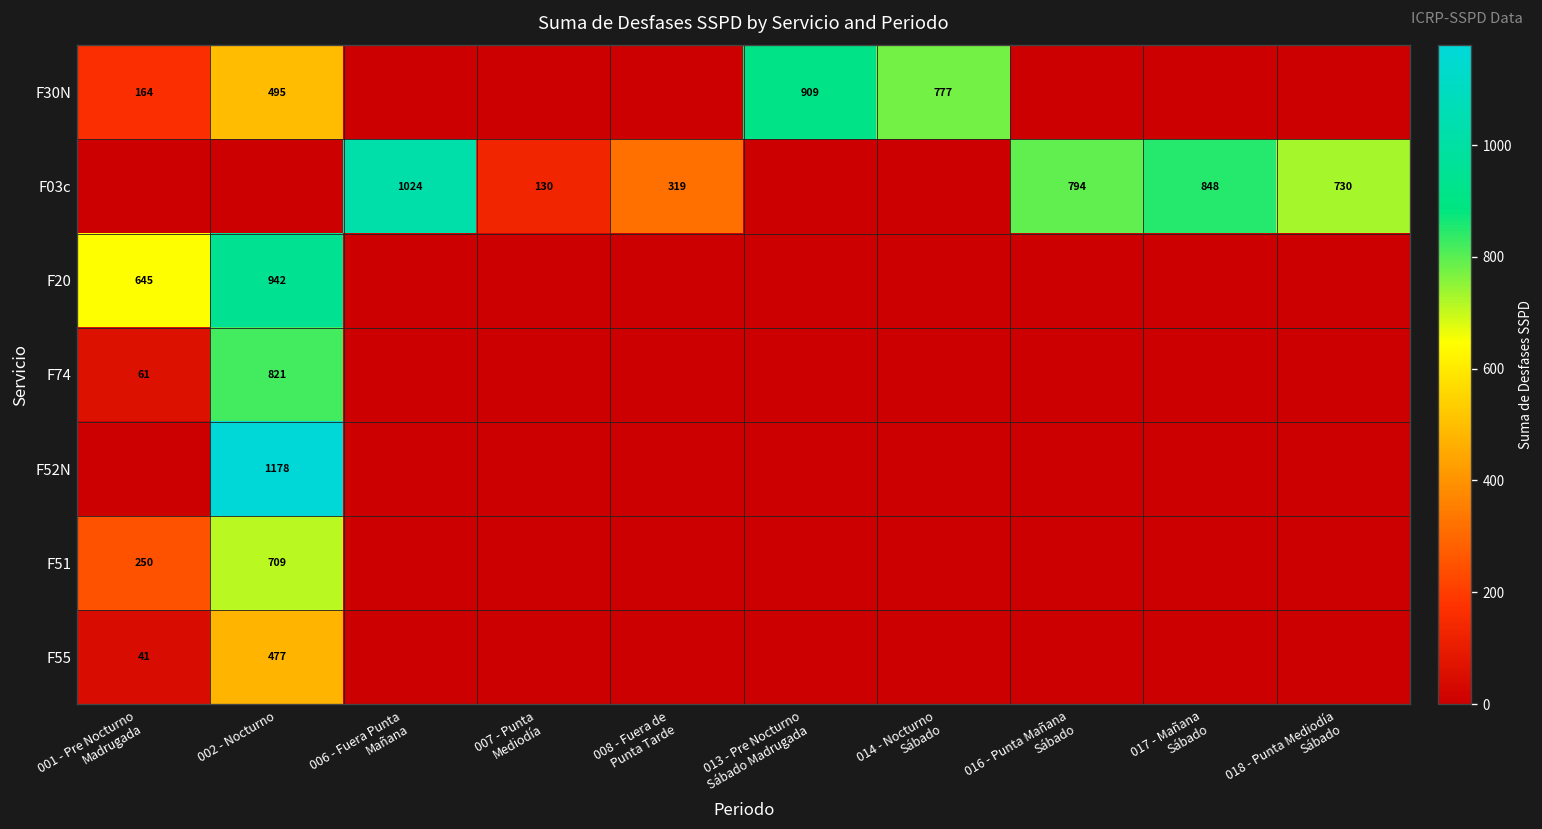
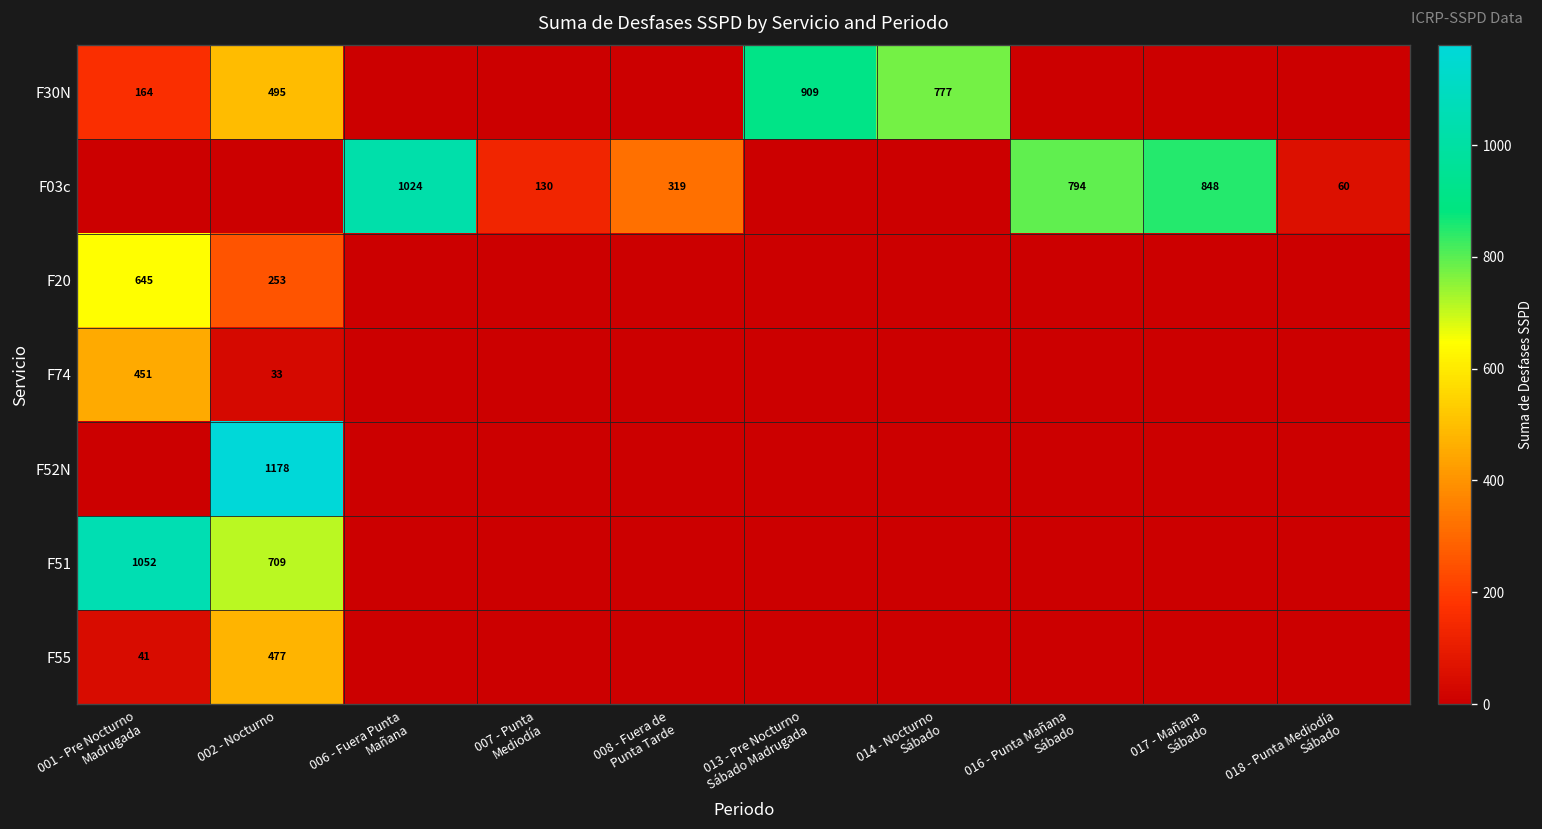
  {
    "F30N": {
      "001 - Pre Nocturno Madrugada": 164,
      "002 - Nocturno": 495,
      "013 - Pre Nocturno Sábado Madrugada": 909,
      "014 - Nocturno Sábado": 777
    },
    "F03c": {
      "006 - Fuera Punta Mañana": 1024,
      "007 - Punta Mediodía": 130,
      "008 - Fuera de Punta Tarde": 319,
      "016 - Punta Mañana Sábado": 794,
      "017 - Mañana Sábado": 848,
-     "018 - Punta Mediodía Sábado": 730
+     "018 - Punta Mediodía Sábado": 60
    },
    "F20": {
      "001 - Pre Nocturno Madrugada": 645,
-     "002 - Nocturno": 942
+     "002 - Nocturno": 253
    },
    "F74": {
-     "001 - Pre Nocturno Madrugada": 61,
-     "002 - Nocturno": 821
+     "001 - Pre Nocturno Madrugada": 451,
+     "002 - Nocturno": 33
    },
    "F52N": {
      "002 - Nocturno": 1178
    },
    "F51": {
-     "001 - Pre Nocturno Madrugada": 250,
+     "001 - Pre Nocturno Madrugada": 1052,
      "002 - Nocturno": 709
    },
    "F55": {
      "001 - Pre Nocturno Madrugada": 41,
      "002 - Nocturno": 477
    }
  }
